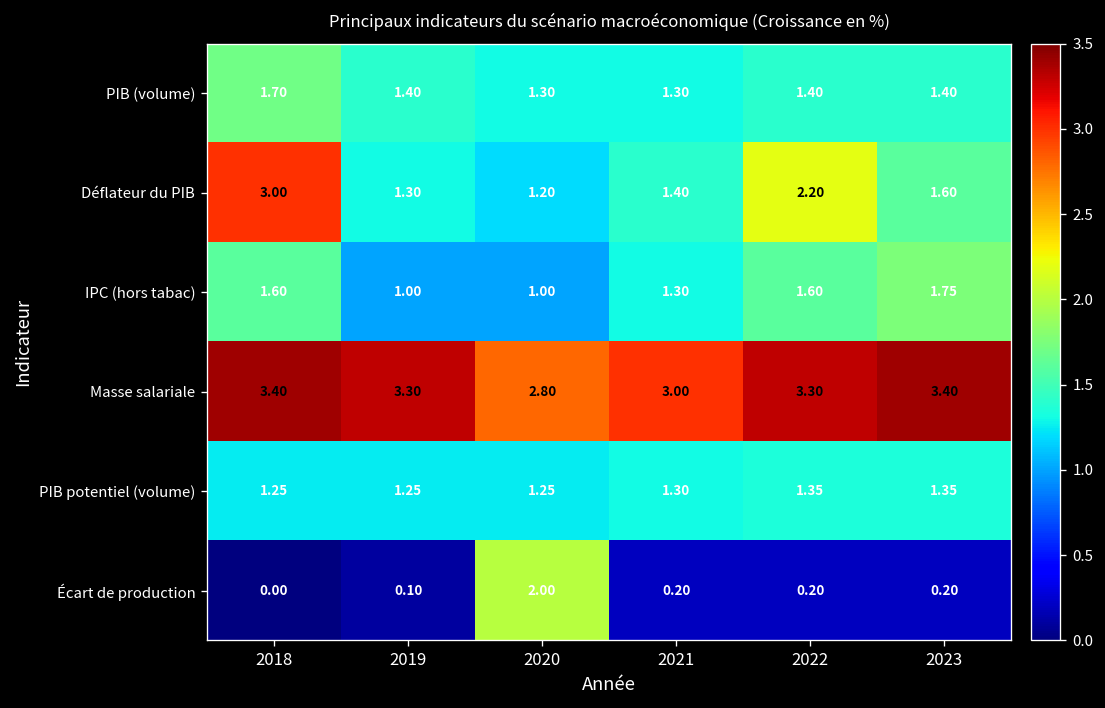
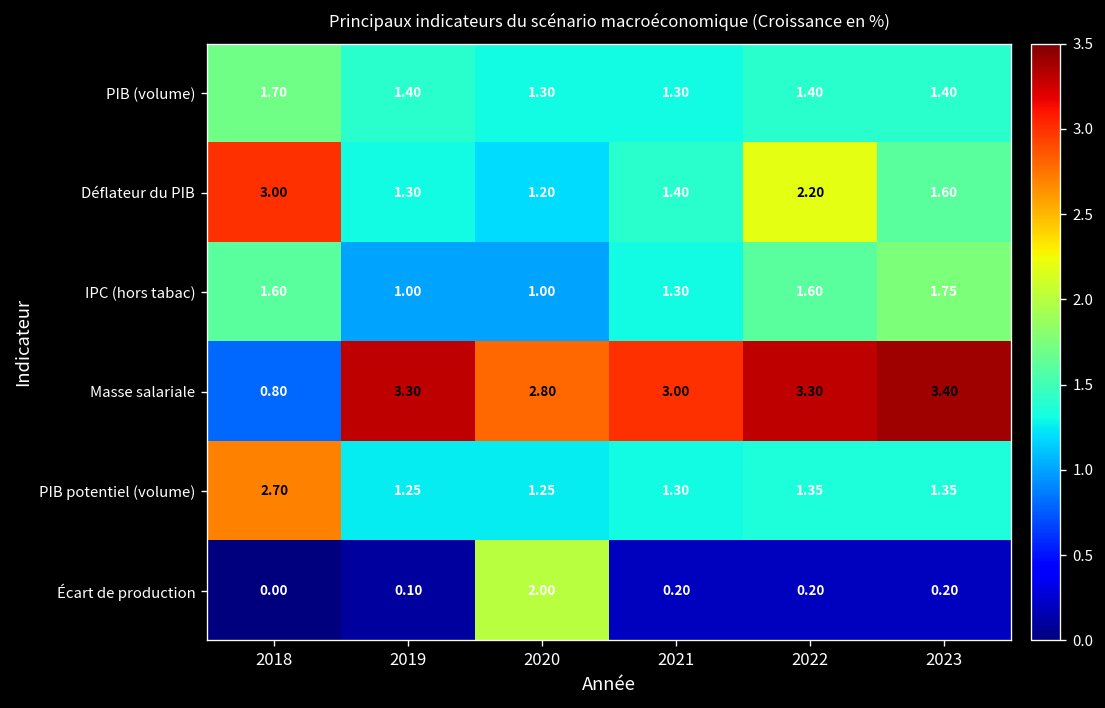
  {
    "PIB (volume)": {
      "2018": 1.70,
      "2019": 1.40,
      "2020": 1.30,
      "2021": 1.30,
      "2022": 1.40,
      "2023": 1.40
    },
    "Déflateur du PIB": {
      "2018": 3.00,
      "2019": 1.30,
      "2020": 1.20,
      "2021": 1.40,
      "2022": 2.20,
      "2023": 1.60
    },
    "IPC (hors tabac)": {
      "2018": 1.60,
      "2019": 1.00,
      "2020": 1.00,
      "2021": 1.30,
      "2022": 1.60,
      "2023": 1.75
    },
    "Masse salariale": {
-     "2018": 3.40,
+     "2018": 0.80,
      "2019": 3.30,
      "2020": 2.80,
      "2021": 3.00,
      "2022": 3.30,
      "2023": 3.40
    },
    "PIB potentiel (volume)": {
-     "2018": 1.25,
+     "2018": 2.70,
      "2019": 1.25,
      "2020": 1.25,
      "2021": 1.30,
      "2022": 1.35,
      "2023": 1.35
    },
    "Écart de production": {
      "2018": 0.00,
      "2019": 0.10,
      "2020": 2.00,
      "2021": 0.20,
      "2022": 0.20,
      "2023": 0.20
    }
  }
